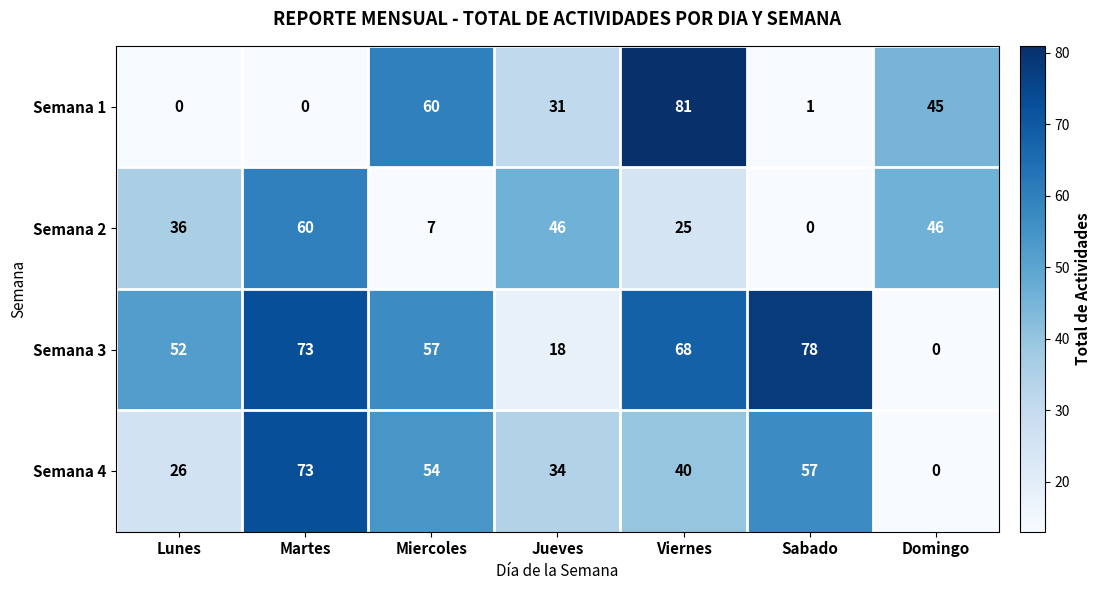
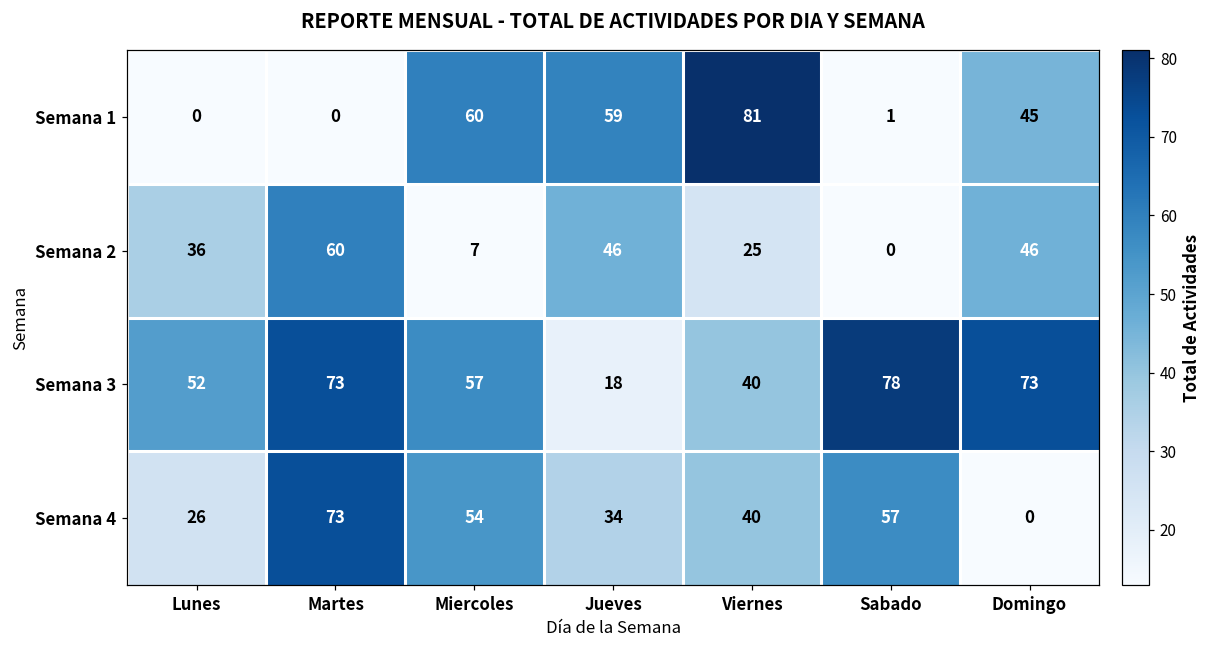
  {
    "Semana 1": {
      "Lunes": 0,
      "Martes": 0,
      "Miercoles": 60,
-     "Jueves": 31,
+     "Jueves": 59,
      "Viernes": 81,
      "Sabado": 1,
      "Domingo": 45
    },
    "Semana 2": {
      "Lunes": 36,
      "Martes": 60,
      "Miercoles": 7,
      "Jueves": 46,
      "Viernes": 25,
      "Sabado": 0,
      "Domingo": 46
    },
    "Semana 3": {
      "Lunes": 52,
      "Martes": 73,
      "Miercoles": 57,
      "Jueves": 18,
-     "Viernes": 68,
+     "Viernes": 40,
      "Sabado": 78,
-     "Domingo": 0
+     "Domingo": 73
    },
    "Semana 4": {
      "Lunes": 26,
      "Martes": 73,
      "Miercoles": 54,
      "Jueves": 34,
      "Viernes": 40,
      "Sabado": 57,
      "Domingo": 0
    }
  }
